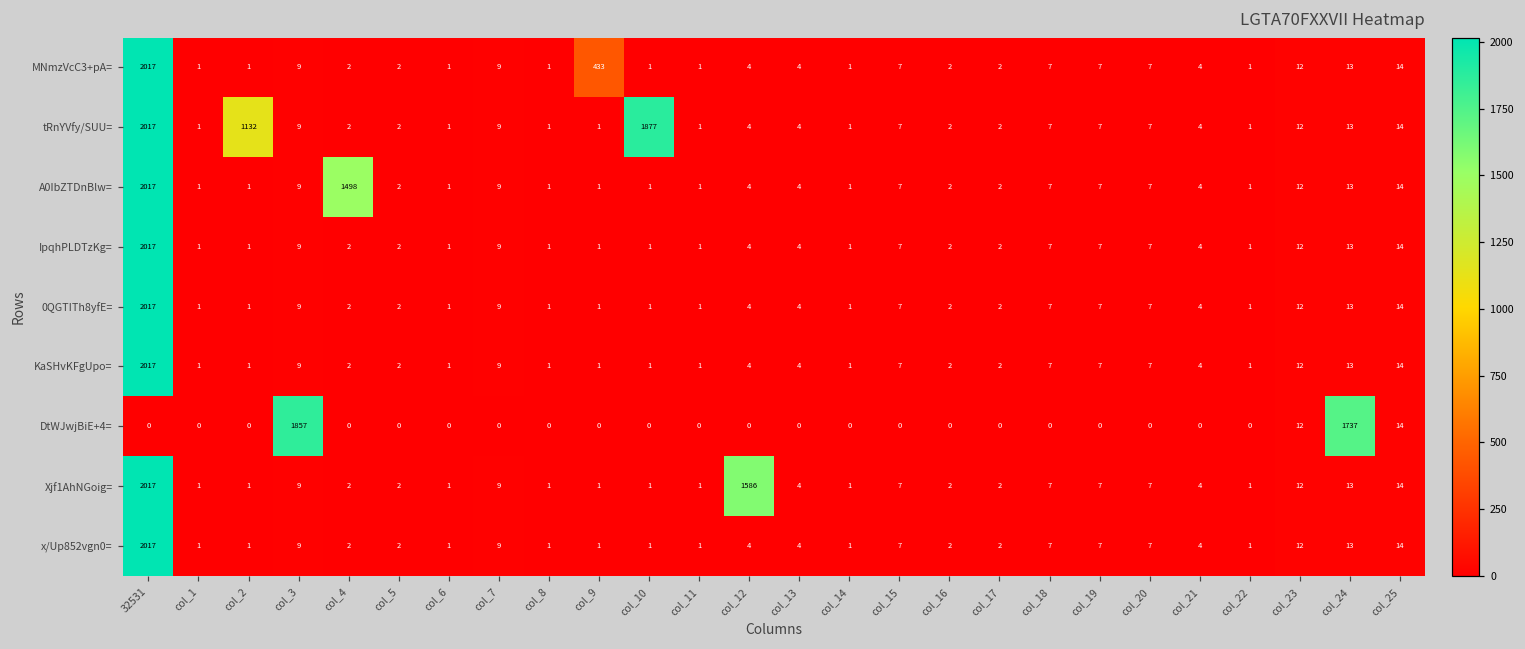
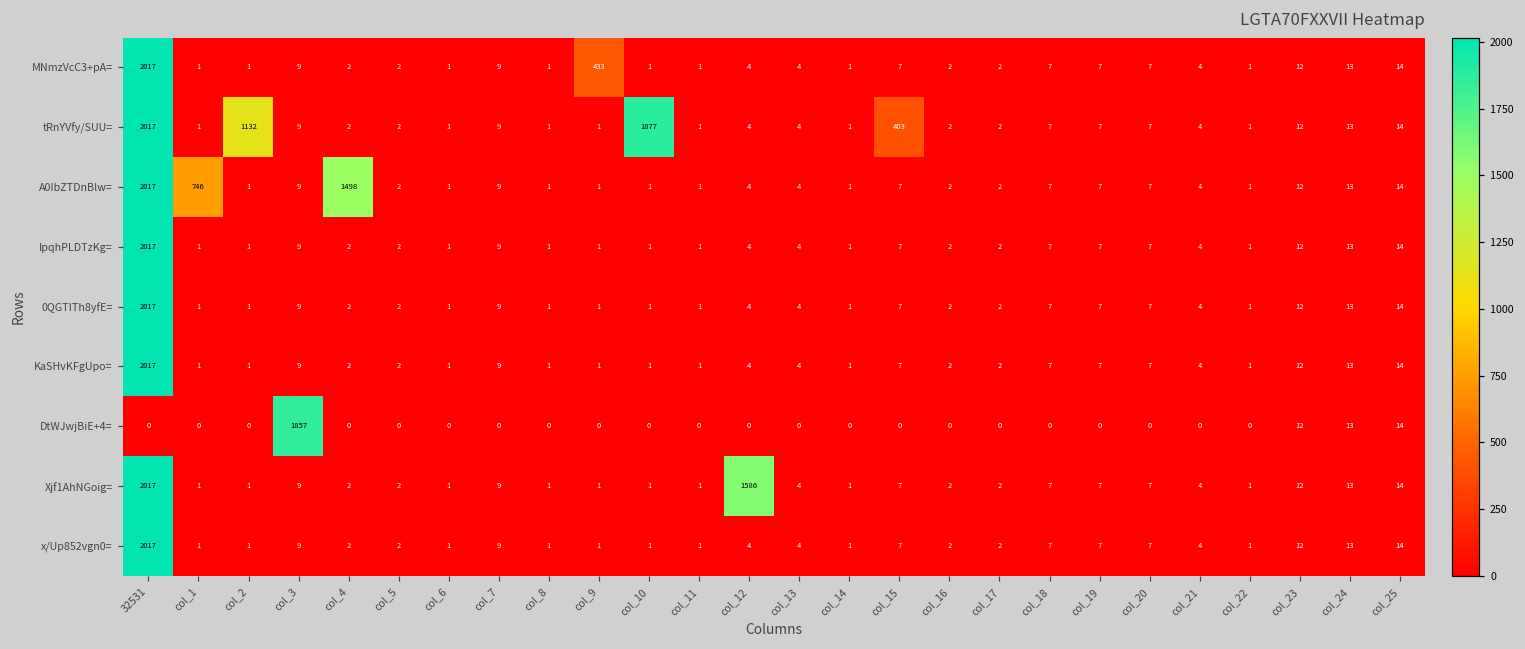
  {
    "tRnYVfy/SUU=": {
      "32531": 2017,
      "col_1": 1,
      "col_2": 1132,
      "col_3": 9,
      "col_4": 2,
      "col_5": 2,
      "col_6": 1,
      "col_7": 9,
      "col_8": 1,
      "col_9": 1,
      "col_10": 1877,
      "col_11": 1,
      "col_12": 4,
      "col_13": 4,
      "col_14": 1,
-     "col_15": 7,
+     "col_15": 403,
      "col_16": 2,
      "col_17": 2,
      "col_18": 7,
      "col_19": 7,
      "col_20": 7,
      "col_21": 4,
      "col_22": 1,
      "col_23": 12,
      "col_24": 13,
      "col_25": 14
    },
    "A0IbZTDnBlw=": {
      "32531": 2017,
-     "col_1": 1,
+     "col_1": 746,
      "col_2": 1,
      "col_3": 9,
      "col_4": 1498,
      "col_5": 2,
      "col_6": 1,
      "col_7": 9,
      "col_8": 1,
      "col_9": 1,
      "col_10": 1,
      "col_11": 1,
      "col_12": 4,
      "col_13": 4,
      "col_14": 1,
      "col_15": 7,
      "col_16": 2,
      "col_17": 2,
      "col_18": 7,
      "col_19": 7,
      "col_20": 7,
      "col_21": 4,
      "col_22": 1,
      "col_23": 12,
      "col_24": 13,
      "col_25": 14
    },
    "DtWJwjBiE+4=": {
      "32531": 0,
      "col_1": 0,
      "col_2": 0,
      "col_3": 1857,
      "col_4": 0,
      "col_5": 0,
      "col_6": 0,
      "col_7": 0,
      "col_8": 0,
      "col_9": 0,
      "col_10": 0,
      "col_11": 0,
      "col_12": 0,
      "col_13": 0,
      "col_14": 0,
      "col_15": 0,
      "col_16": 0,
      "col_17": 0,
      "col_18": 0,
      "col_19": 0,
      "col_20": 0,
      "col_21": 0,
      "col_22": 0,
      "col_23": 12,
-     "col_24": 1737,
+     "col_24": 13,
      "col_25": 14
    }
  }
